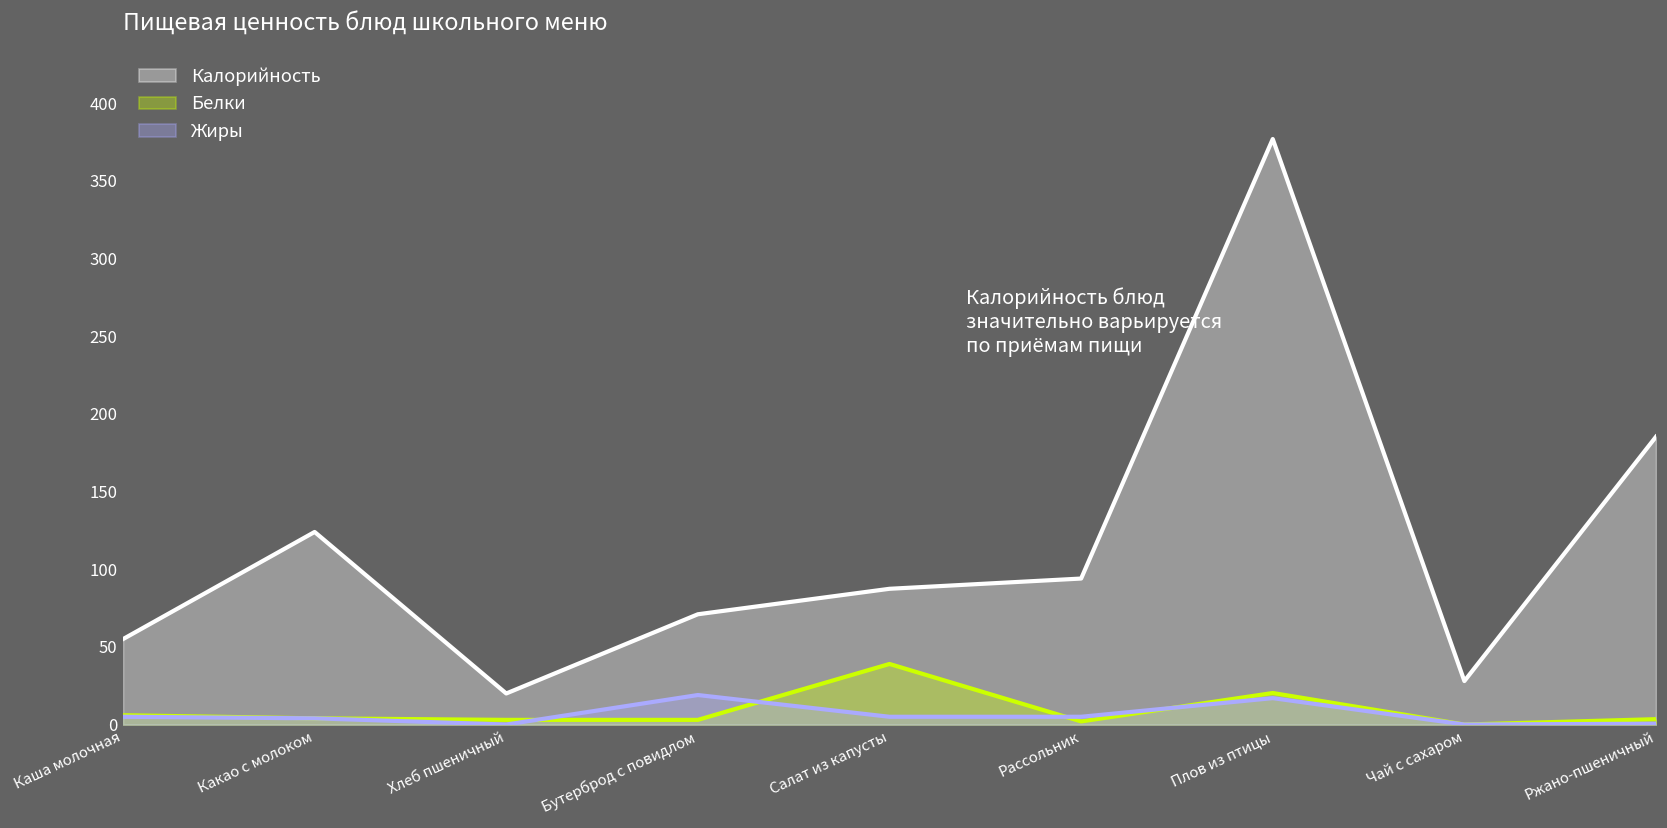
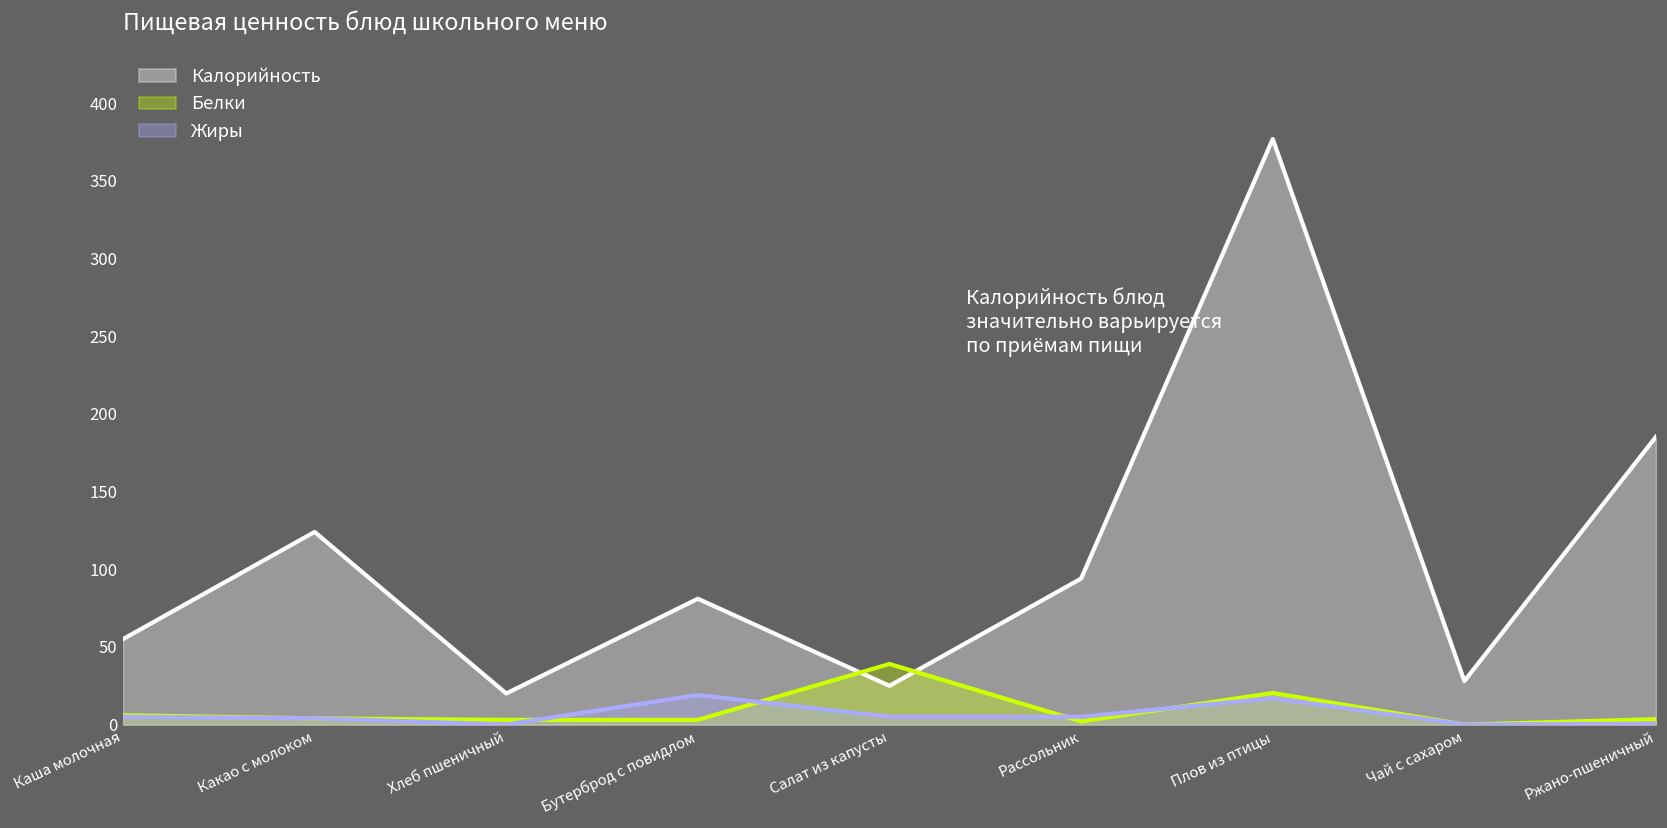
  {
    "Калорийность": {
      "Каша молочная": 55,
      "Какао с молоком": 124,
      "Хлеб пшеничный": 20,
-     "Бутерброд с повидлом": 71,
-     "Салат из капусты": 87,
+     "Бутерброд с повидлом": 81,
+     "Салат из капусты": 25,
      "Рассольник": 94,
      "Плов из птицы": 377,
      "Чай с сахаром": 28,
      "Ржано-пшеничный": 185
    },
    "Белки": {
      "Хлеб пшеничный": 3,
      "Бутерброд с повидлом": 3,
      "Салат из капусты": 39,
      "Рассольник": 2,
      "Плов из птицы": 20,
      "Ржано-пшеничный": 3
    },
    "Жиры": {
      "Хлеб пшеничный": 0,
      "Бутерброд с повидлом": 19,
      "Салат из капусты": 5,
      "Рассольник": 5,
      "Плов из птицы": 17,
      "Ржано-пшеничный": 1
    }
  }
